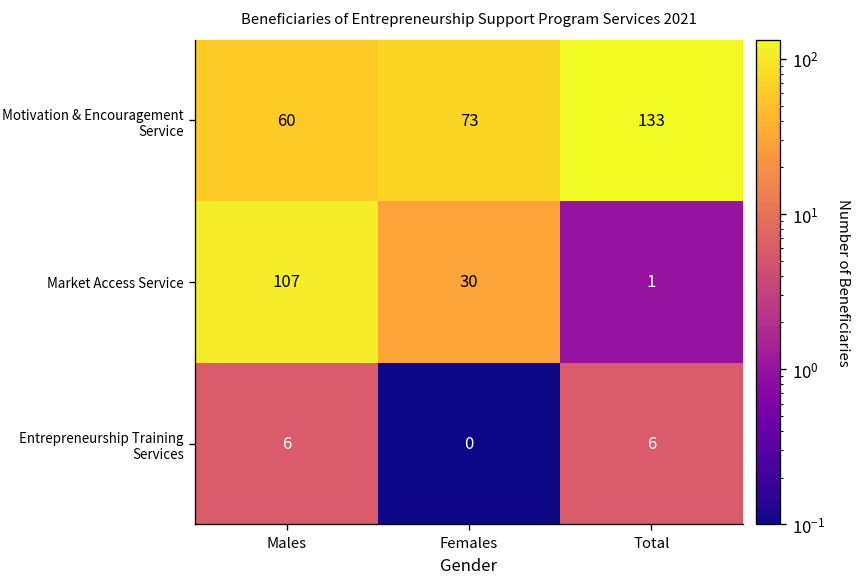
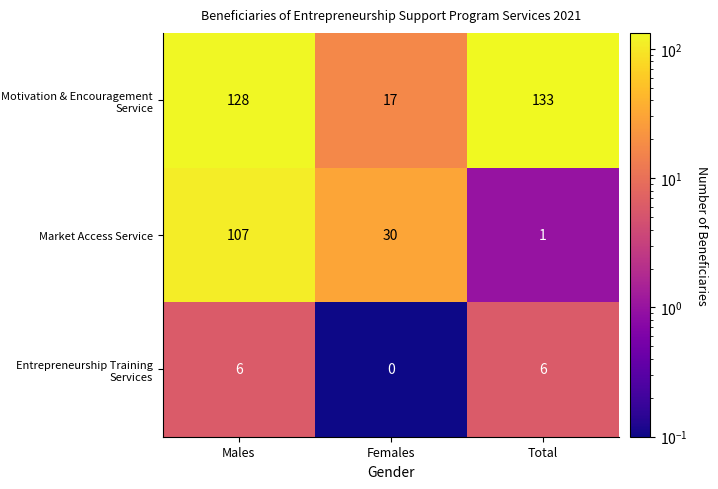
  {
    "Motivation & Encouragement Service": {
-     "Males": 60,
-     "Females": 73,
+     "Males": 128,
+     "Females": 17,
      "Total": 133
    },
    "Market Access Service": {
      "Males": 107,
      "Females": 30,
      "Total": 1
    },
    "Entrepreneurship Training Services": {
      "Males": 6,
      "Females": 0,
      "Total": 6
    }
  }
